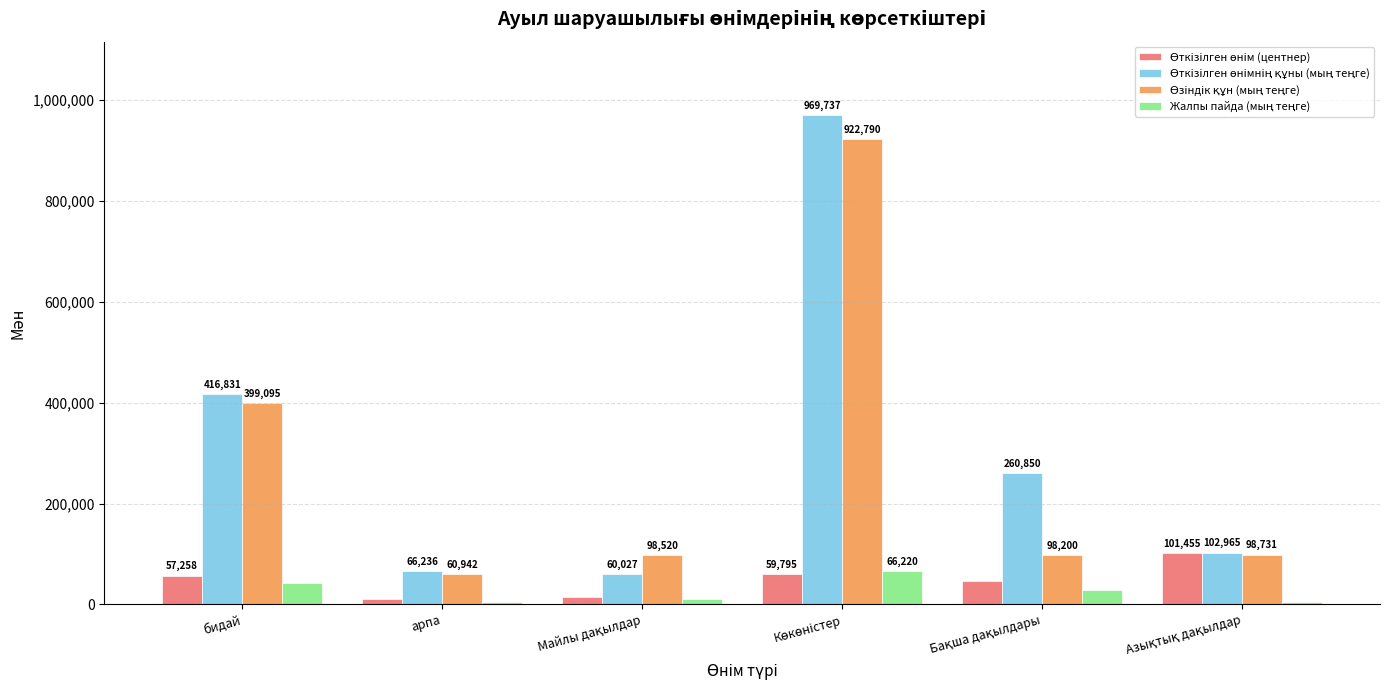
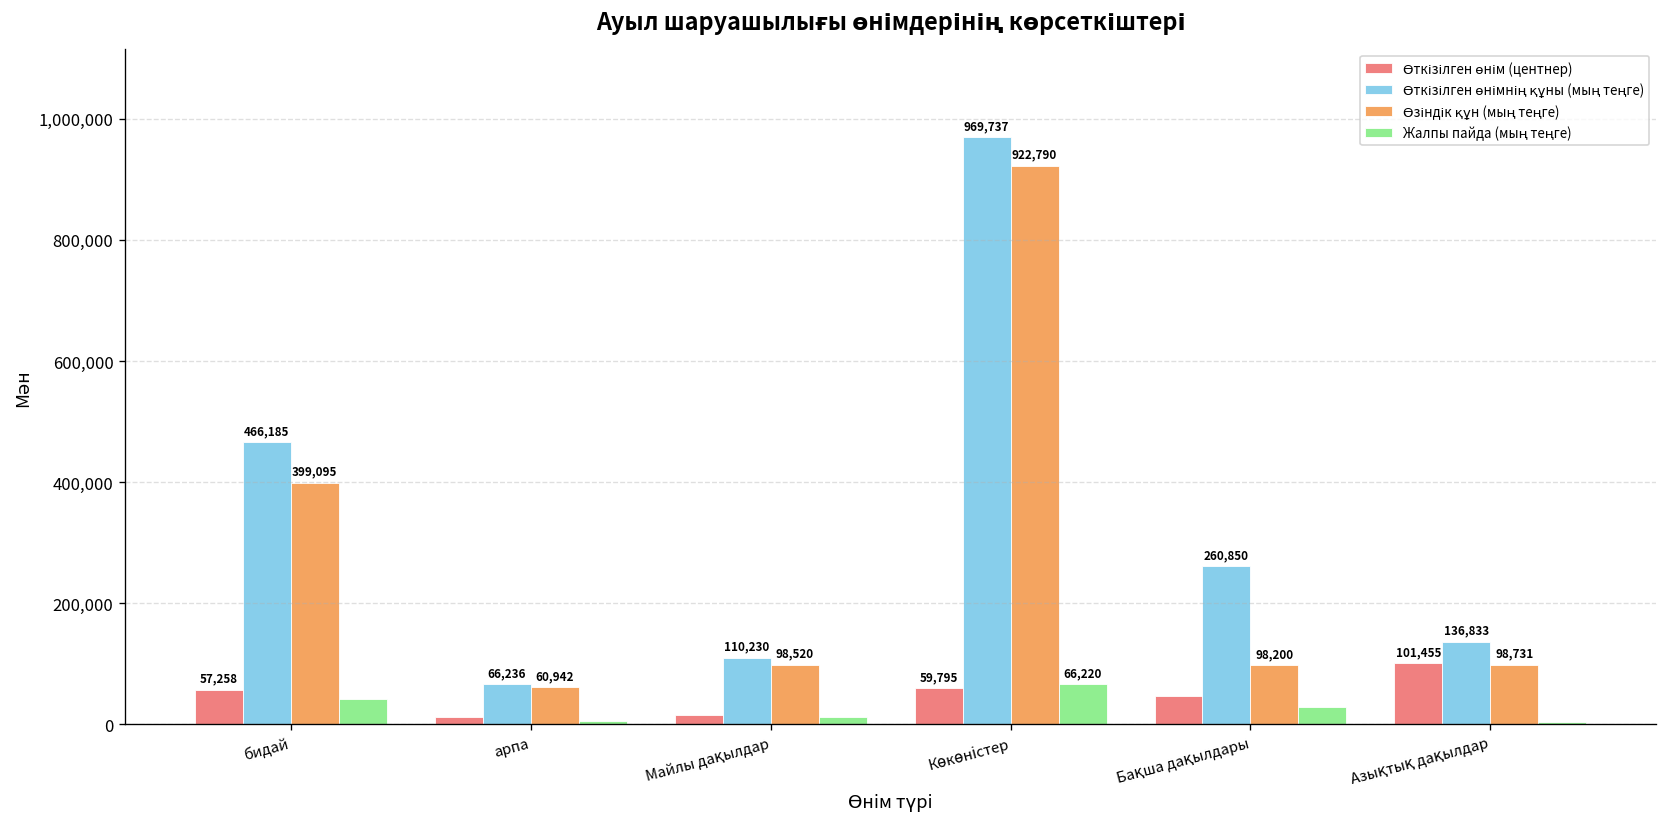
  {
    "Өткізілген өнімнің құны (мың теңге)": {
-     "бидай": "416,831",
+     "бидай": "466,185",
      "арпа": "66,236",
-     "Майлы дақылдар": "60,027",
+     "Майлы дақылдар": "110,230",
      "Көкөністер": "969,737",
      "Бақша дақылдары": "260,850",
-     "Азықтық дақылдар": "102,965"
+     "Азықтық дақылдар": "136,833"
    },
    "Жалпы пайда (мың теңге)": {
      "Көкөністер": "66,220"
    }
  }
